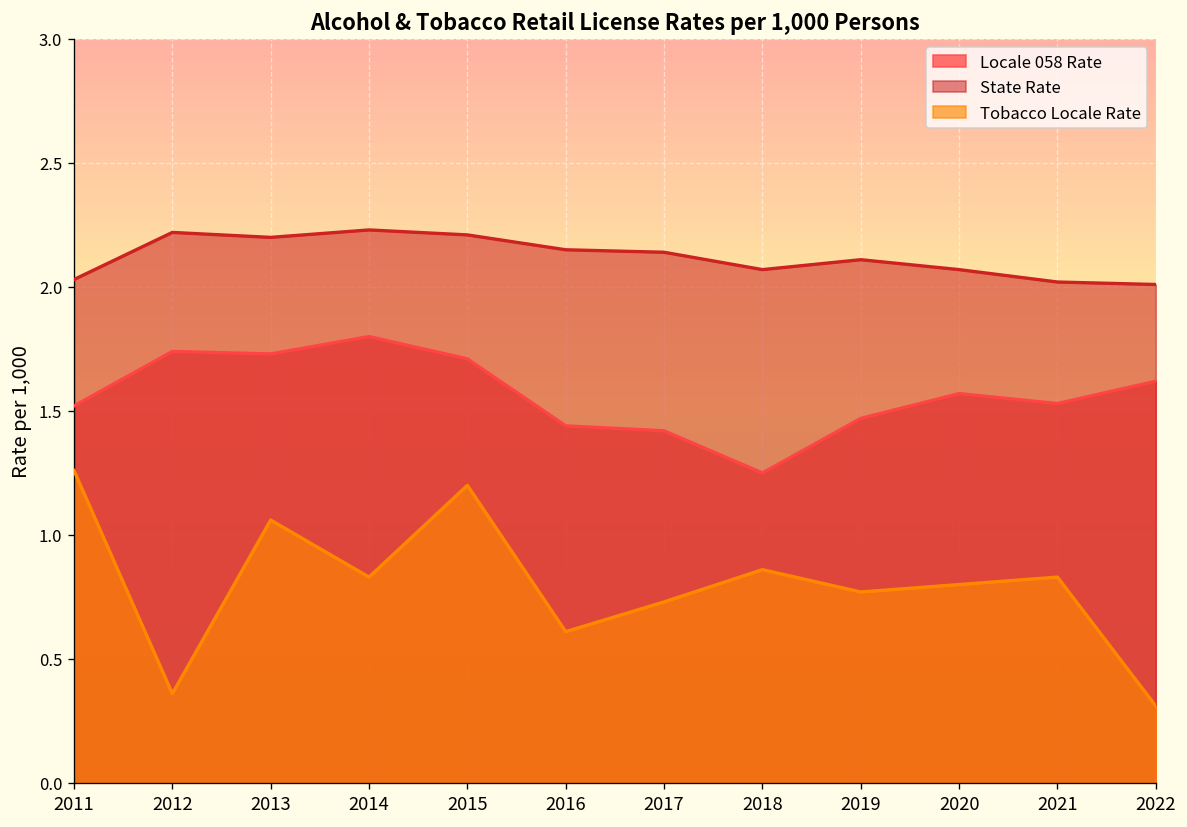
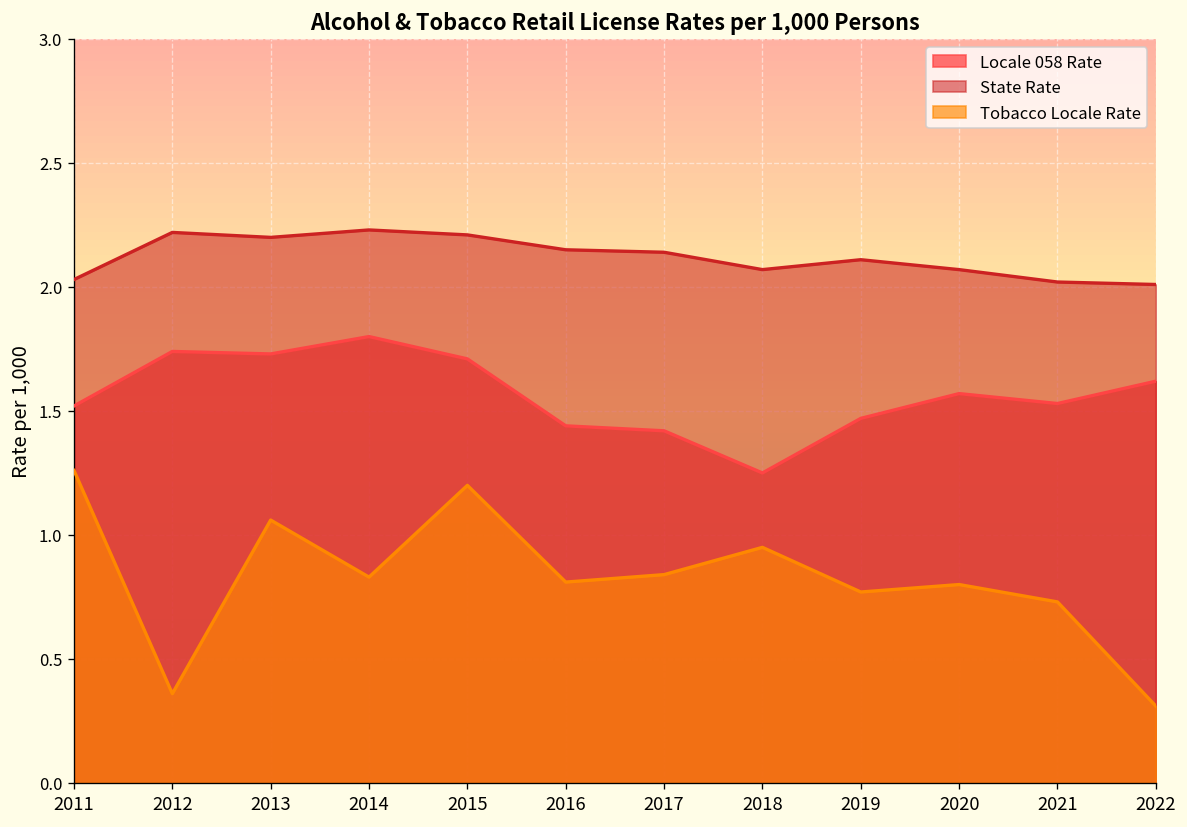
  {
    "Tobacco Locale Rate": {
      "2011": 1.26,
      "2012": 0.36,
      "2013": 1.06,
      "2014": 0.83,
      "2015": 1.20,
-     "2016": 0.61,
-     "2017": 0.73,
-     "2018": 0.86,
+     "2016": 0.81,
+     "2017": 0.84,
+     "2018": 0.95,
      "2019": 0.77,
      "2020": 0.80,
-     "2021": 0.83,
+     "2021": 0.73,
      "2022": 0.31
    }
  }
